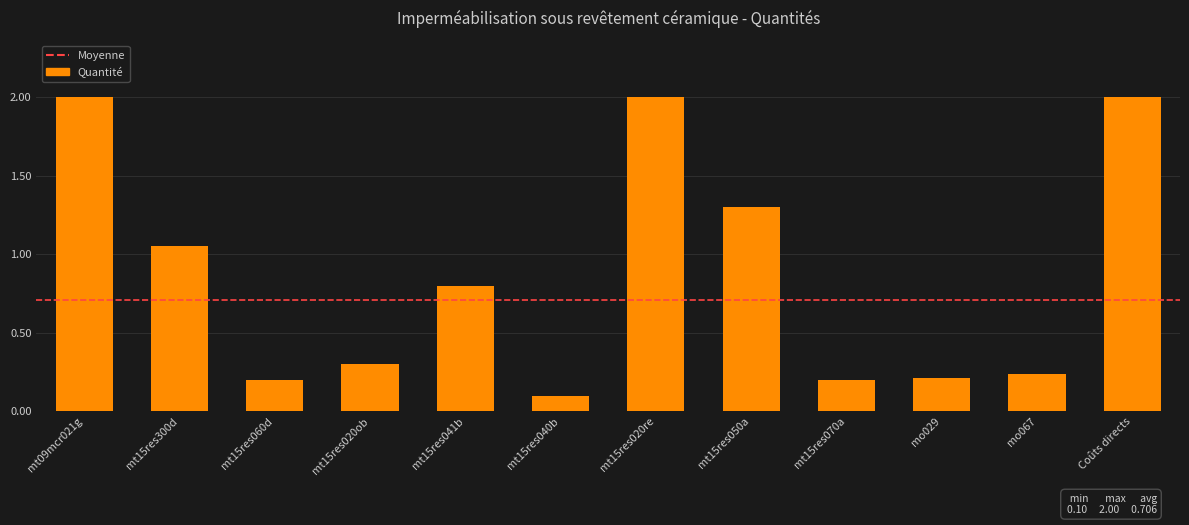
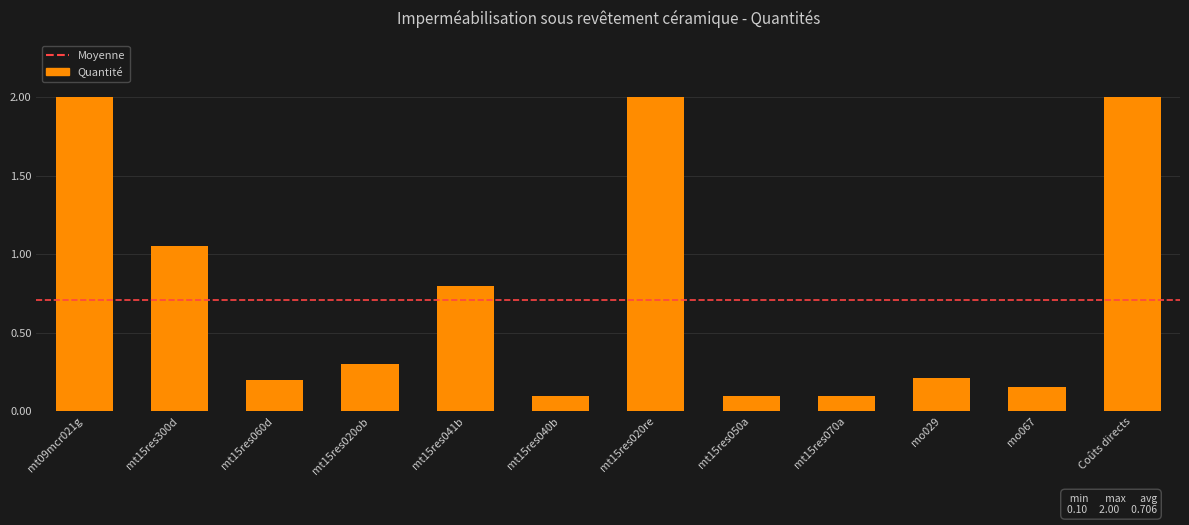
  {
    "mt09mcr021g": 2.00,
    "mt15res300d": 1.05,
    "mt15res060d": 0.20,
    "mt15res020ob": 0.30,
    "mt15res041b": 0.80,
    "mt15res040b": 0.10,
    "mt15res020re": 2.00,
-   "mt15res050a": 1.3,
-   "mt15res070a": 0.2,
+   "mt15res050a": 0.1,
+   "mt15res070a": 0.1,
    "mo029": 0.21,
-   "mo067": 0.24,
+   "mo067": 0.15,
    "Coûts directs": 2.00
  }
